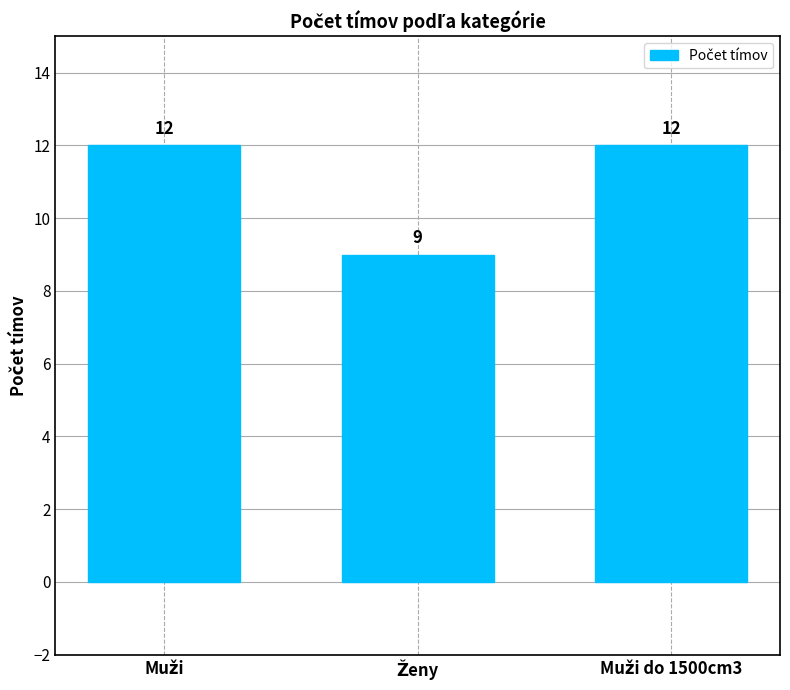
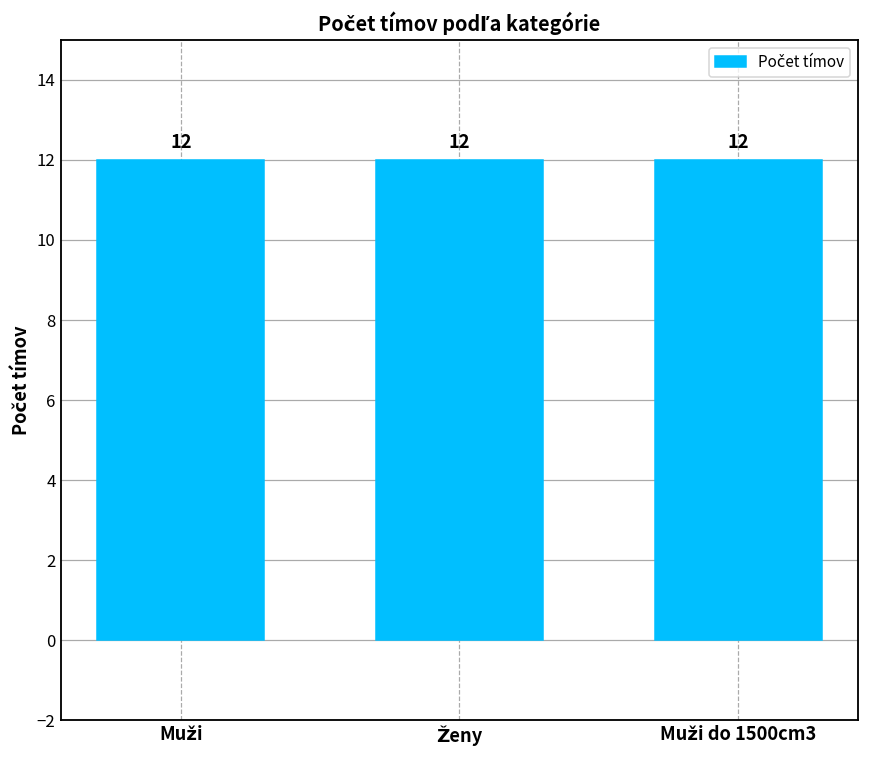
  {
    "Muži": 12,
-   "Ženy": 9,
+   "Ženy": 12,
    "Muži do 1500cm3": 12
  }
